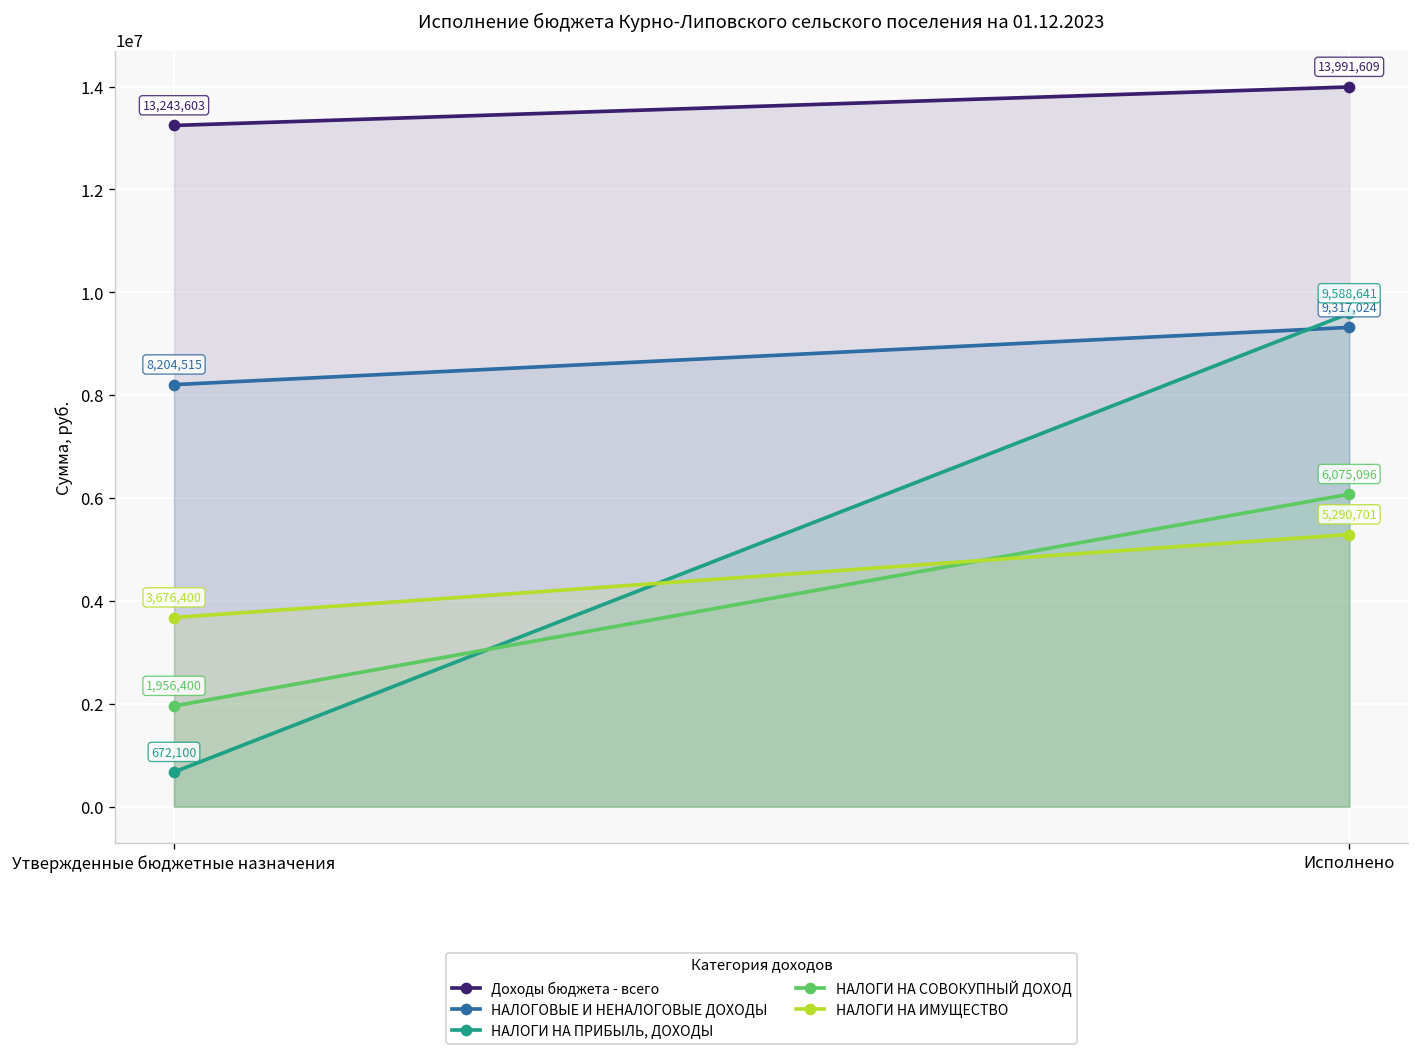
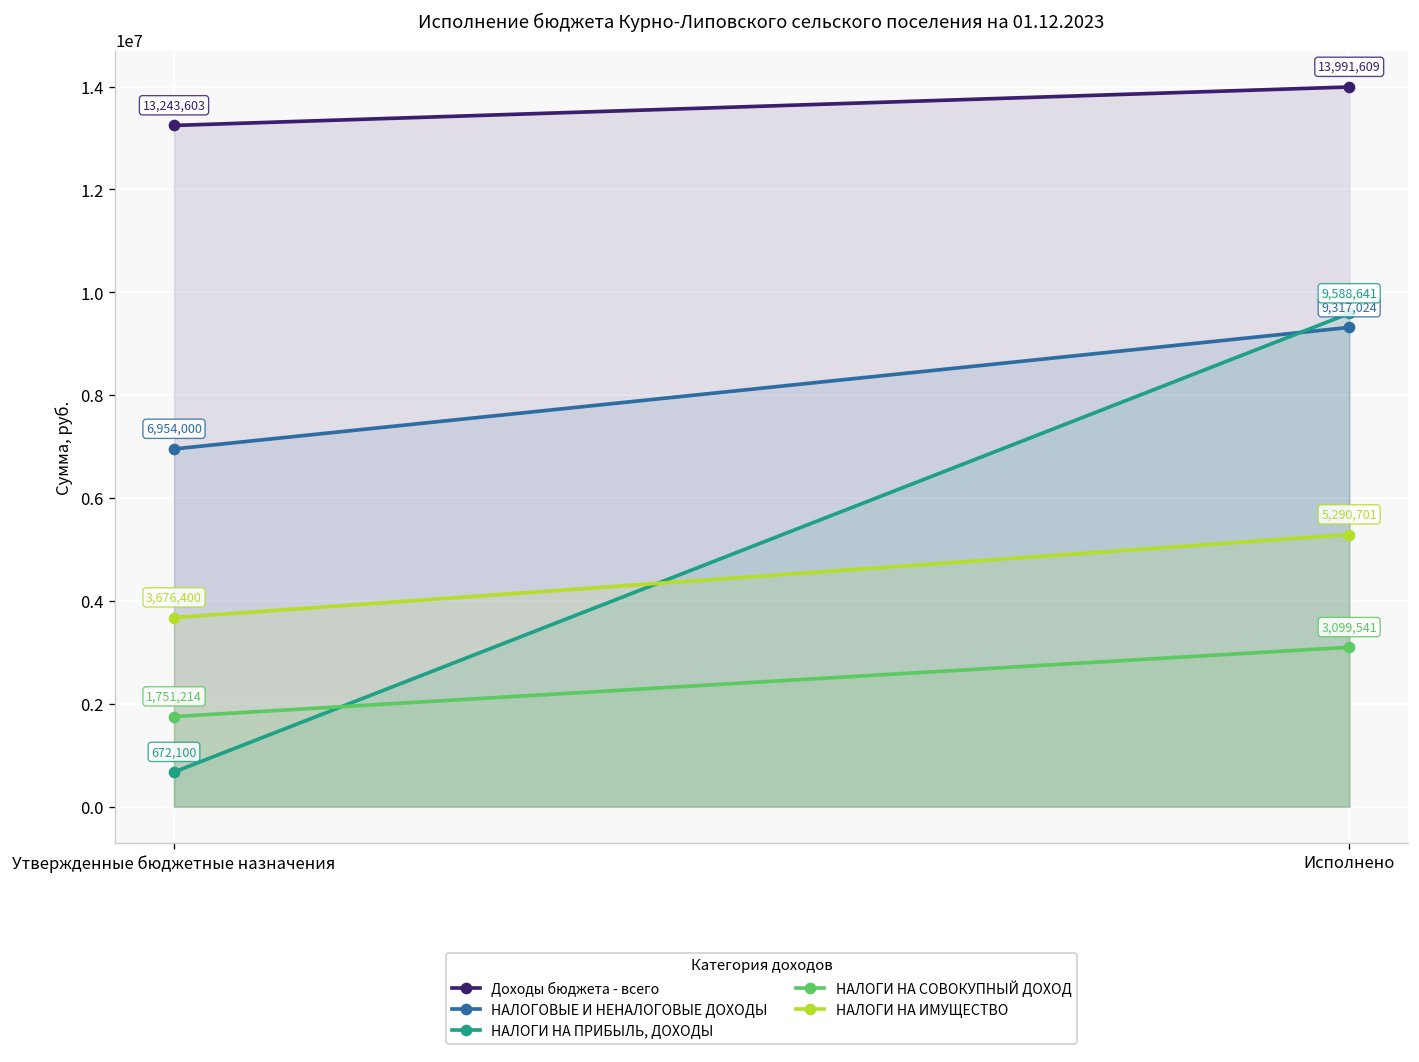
  {
    "НАЛОГОВЫЕ И НЕНАЛОГОВЫЕ ДОХОДЫ": {
-     "Утвержденные бюджетные назначения": "8,204,515"
+     "Утвержденные бюджетные назначения": "6,954,000"
    },
    "НАЛОГИ НА СОВОКУПНЫЙ ДОХОД": {
-     "Утвержденные бюджетные назначения": "1,956,400",
-     "Исполнено": "6,075,096"
+     "Утвержденные бюджетные назначения": "1,751,214",
+     "Исполнено": "3,099,541"
    }
  }
